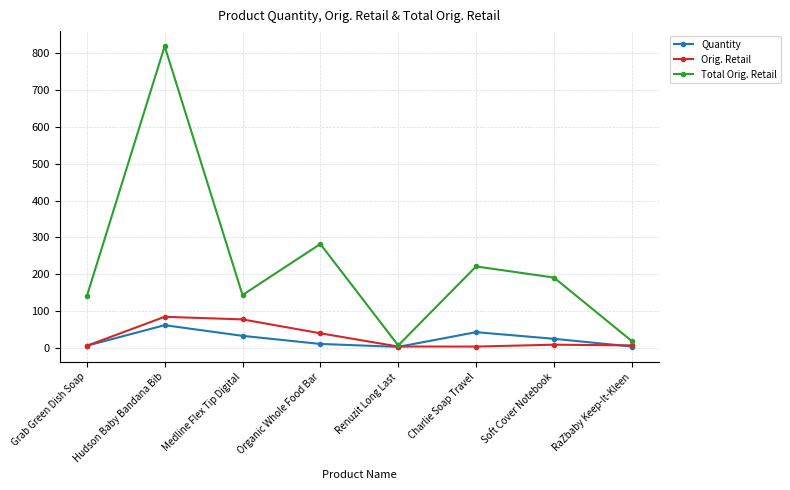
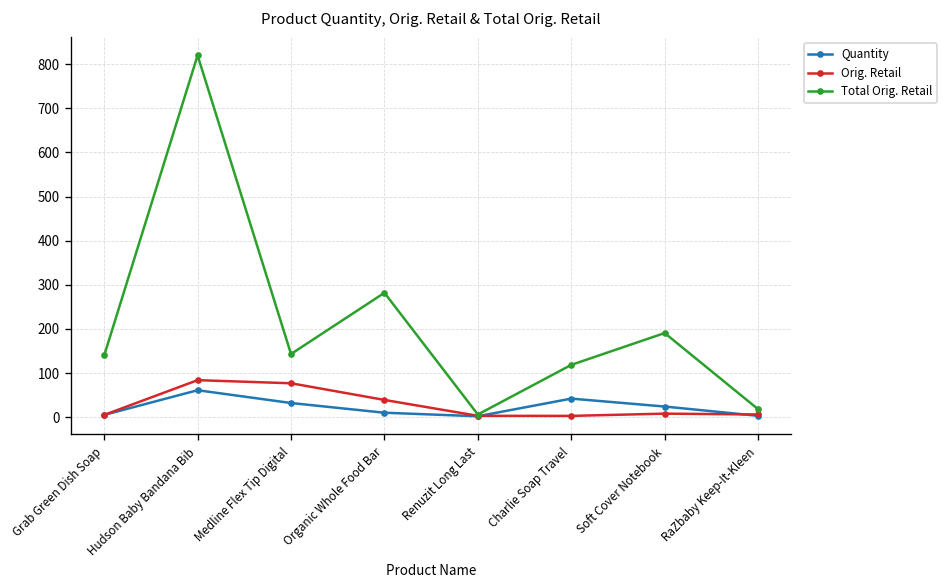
  {
    "Quantity": {
      "Hudson Baby Bandana Bib": 60,
      "Medline Flex Tip Digital": 30,
      "Organic Whole Food Bar": 10,
      "Charlie Soap Travel": 40,
      "Soft Cover Notebook": 20
    },
    "Orig. Retail": {
      "Hudson Baby Bandana Bib": 80,
      "Medline Flex Tip Digital": 80,
      "Organic Whole Food Bar": 40,
      "Charlie Soap Travel": 0,
      "Soft Cover Notebook": 10
    },
    "Total Orig. Retail": {
      "Grab Green Dish Soap": 140,
      "Hudson Baby Bandana Bib": 820,
      "Medline Flex Tip Digital": 140,
      "Organic Whole Food Bar": 280,
-     "Charlie Soap Travel": 220,
+     "Charlie Soap Travel": 120,
      "Soft Cover Notebook": 190,
      "RaZbaby Keep-It-Kleen": 20
    }
  }
